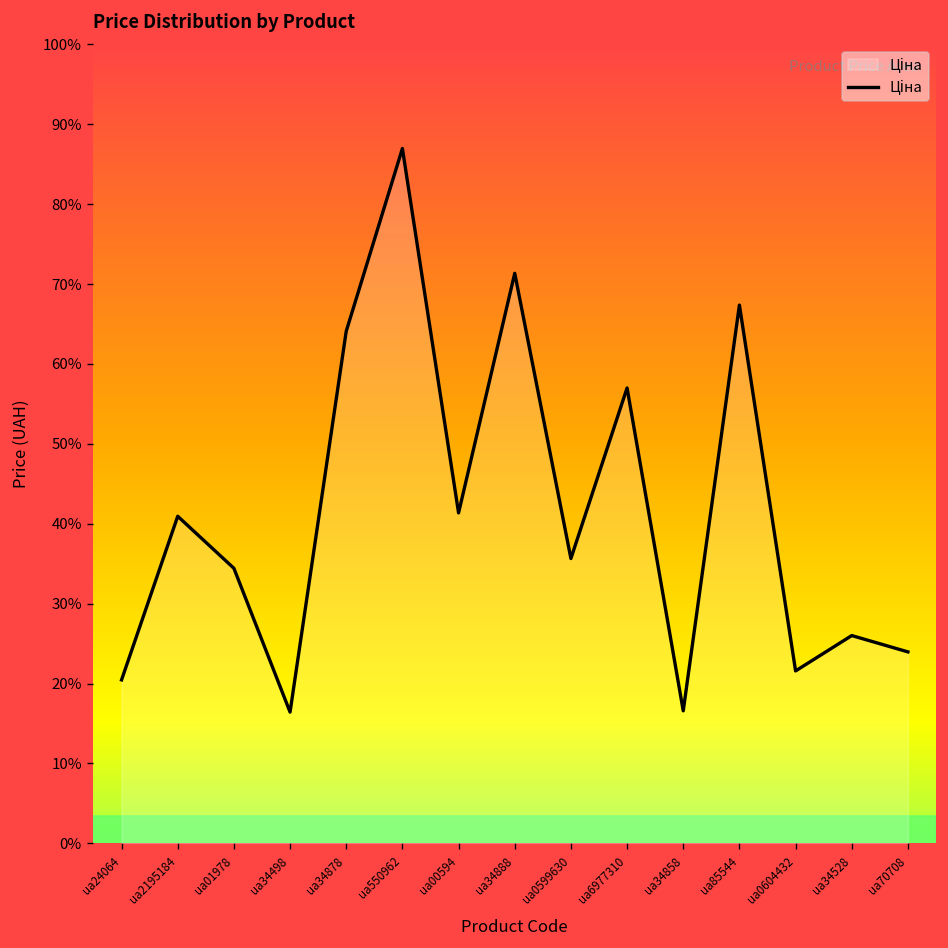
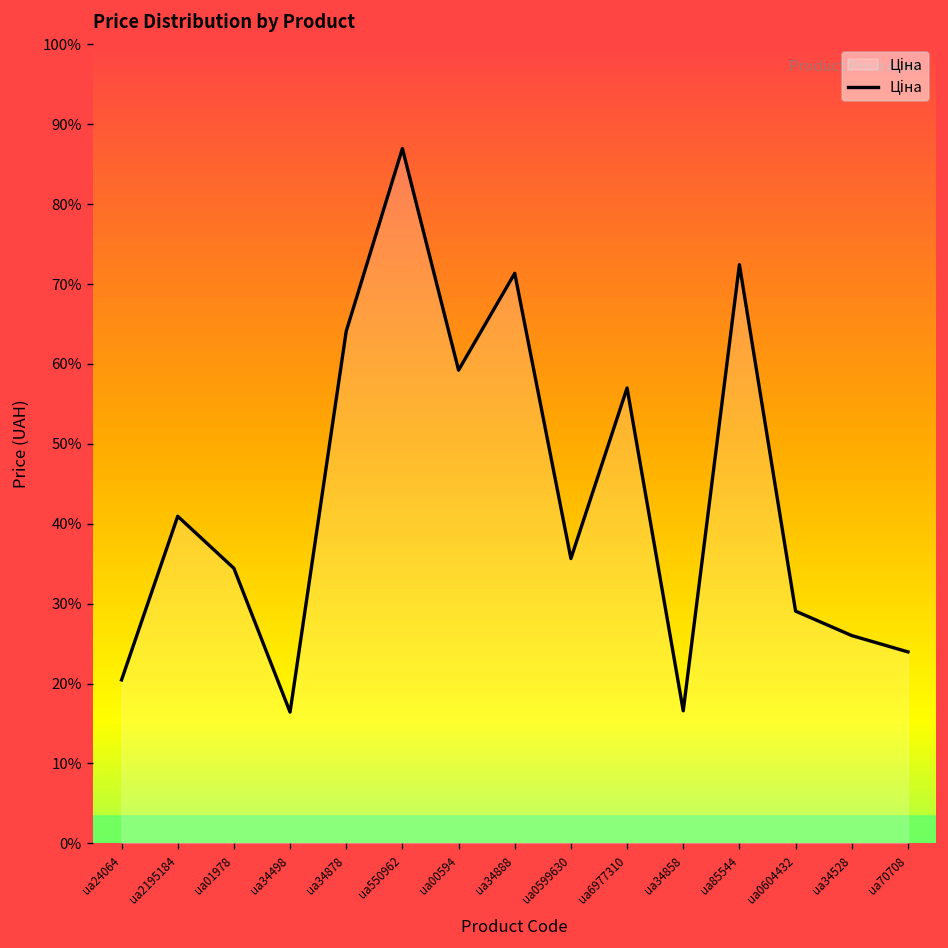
  {
    "ua24064": "20%",
    "ua2195184": "41%",
    "ua01978": "34%",
    "ua34498": "16%",
    "ua34878": "64%",
    "ua550962": "87%",
-   "ua00594": "41%",
+   "ua00594": "59%",
    "ua34888": "71%",
    "ua0599630": "36%",
    "ua6977310": "57%",
    "ua34858": "17%",
-   "ua85544": "67%",
-   "ua0604432": "22%",
+   "ua85544": "72%",
+   "ua0604432": "29%",
    "ua34528": "26%",
    "ua70708": "24%"
  }
